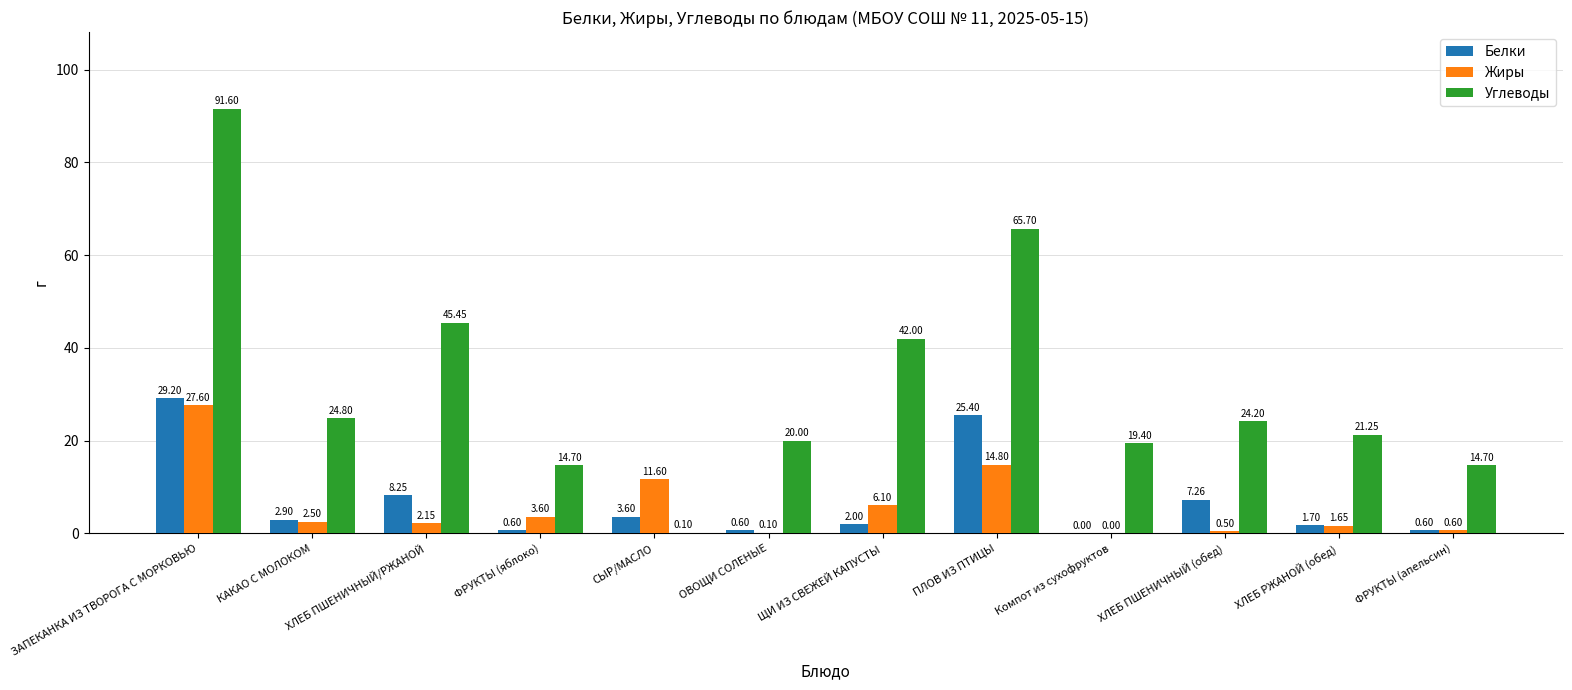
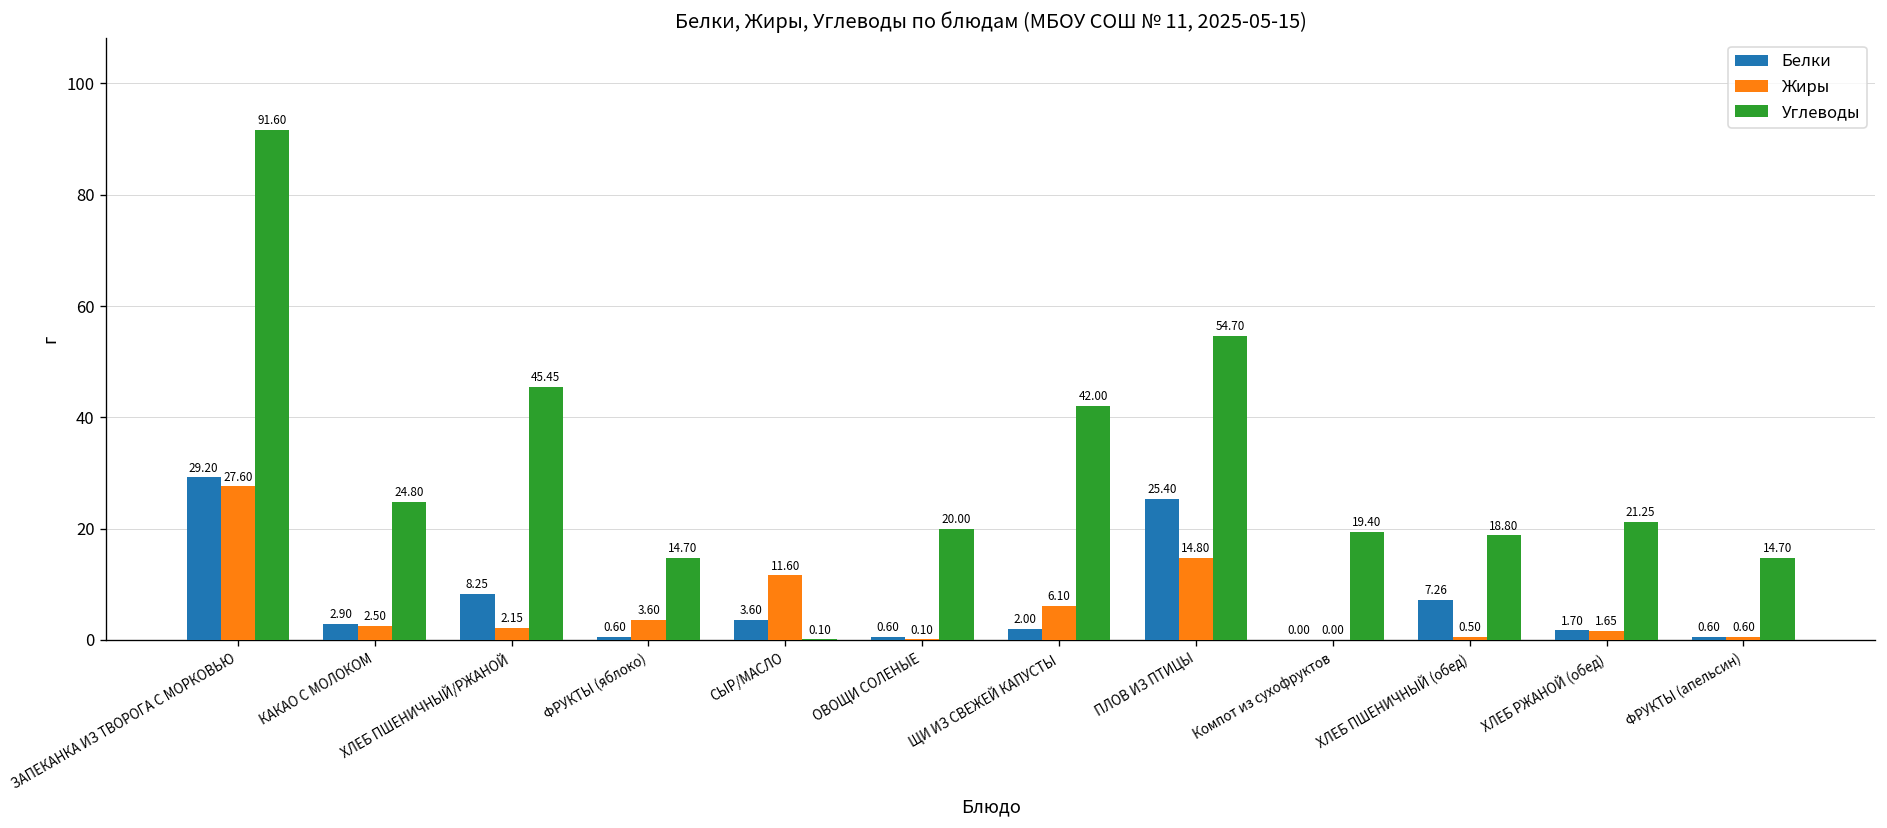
  {
    "Белки": {
      "ЗАПЕКАНКА ИЗ ТВОРОГА С МОРКОВЬЮ": 29.20,
      "КАКАО С МОЛОКОМ": 2.90,
      "ХЛЕБ ПШЕНИЧНЫЙ/РЖАНОЙ": 8.25,
      "ФРУКТЫ (яблоко)": 0.60,
      "СЫР/МАСЛО": 3.60,
      "ОВОЩИ СОЛЕНЫЕ": 0.60,
      "ЩИ ИЗ СВЕЖЕЙ КАПУСТЫ": 2.00,
      "ПЛОВ ИЗ ПТИЦЫ": 25.40,
      "Компот из сухофруктов": 0.00,
      "ХЛЕБ ПШЕНИЧНЫЙ (обед)": 7.26,
      "ХЛЕБ РЖАНОЙ (обед)": 1.70,
      "ФРУКТЫ (апельсин)": 0.60
    },
    "Жиры": {
      "ЗАПЕКАНКА ИЗ ТВОРОГА С МОРКОВЬЮ": 27.60,
      "КАКАО С МОЛОКОМ": 2.50,
      "ХЛЕБ ПШЕНИЧНЫЙ/РЖАНОЙ": 2.15,
      "ФРУКТЫ (яблоко)": 3.60,
      "СЫР/МАСЛО": 11.60,
      "ОВОЩИ СОЛЕНЫЕ": 0.10,
      "ЩИ ИЗ СВЕЖЕЙ КАПУСТЫ": 6.10,
      "ПЛОВ ИЗ ПТИЦЫ": 14.80,
      "Компот из сухофруктов": 0.00,
      "ХЛЕБ ПШЕНИЧНЫЙ (обед)": 0.50,
      "ХЛЕБ РЖАНОЙ (обед)": 1.65,
      "ФРУКТЫ (апельсин)": 0.60
    },
    "Углеводы": {
      "ЗАПЕКАНКА ИЗ ТВОРОГА С МОРКОВЬЮ": 91.60,
      "КАКАО С МОЛОКОМ": 24.80,
      "ХЛЕБ ПШЕНИЧНЫЙ/РЖАНОЙ": 45.45,
      "ФРУКТЫ (яблоко)": 14.70,
      "СЫР/МАСЛО": 0.10,
      "ОВОЩИ СОЛЕНЫЕ": 20.00,
      "ЩИ ИЗ СВЕЖЕЙ КАПУСТЫ": 42.00,
-     "ПЛОВ ИЗ ПТИЦЫ": 65.70,
+     "ПЛОВ ИЗ ПТИЦЫ": 54.70,
      "Компот из сухофруктов": 19.40,
-     "ХЛЕБ ПШЕНИЧНЫЙ (обед)": 24.20,
+     "ХЛЕБ ПШЕНИЧНЫЙ (обед)": 18.80,
      "ХЛЕБ РЖАНОЙ (обед)": 21.25,
      "ФРУКТЫ (апельсин)": 14.70
    }
  }
